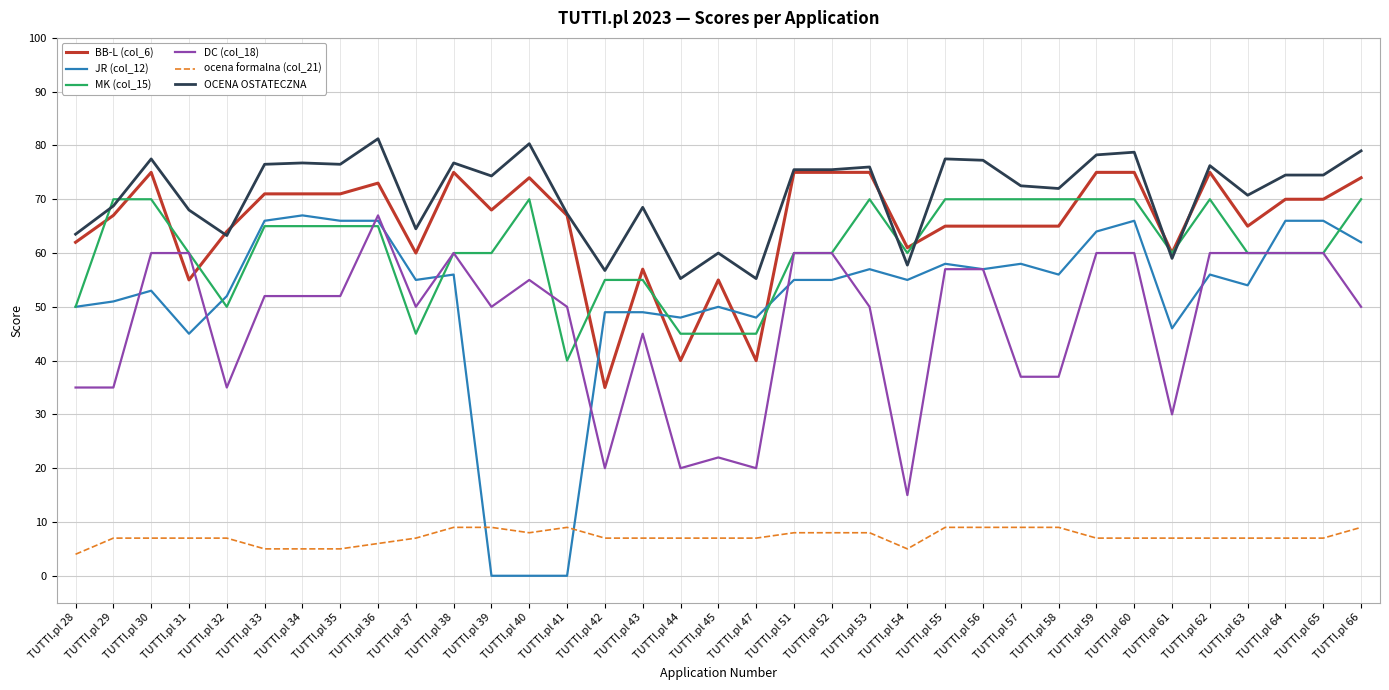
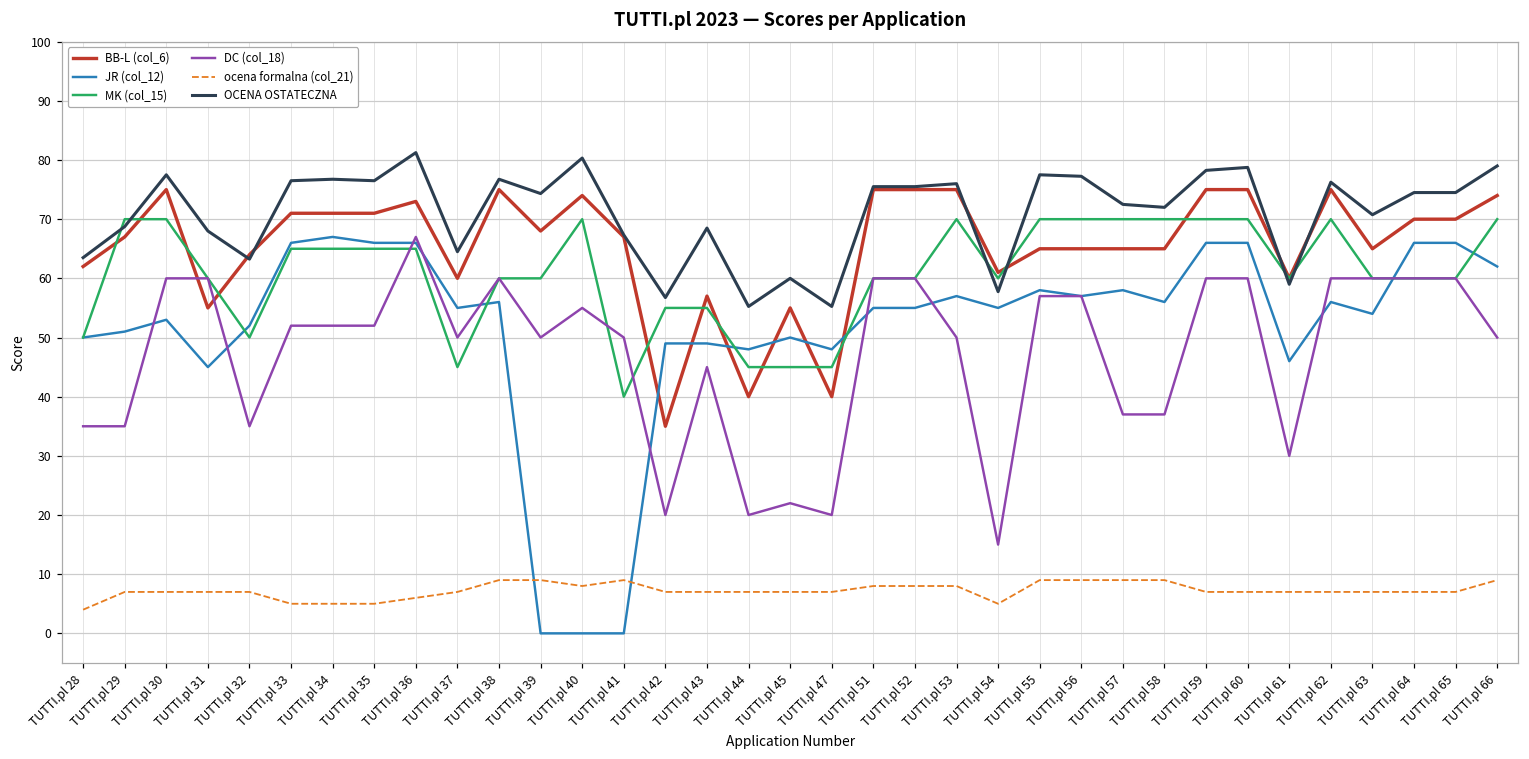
  {
    "BB-L (col_6)": {
      "TUTTI.pl 28": 62,
      "TUTTI.pl 29": 67,
      "TUTTI.pl 30": 75,
      "TUTTI.pl 31": 55,
      "TUTTI.pl 32": 64,
      "TUTTI.pl 33": 71,
      "TUTTI.pl 34": 71,
      "TUTTI.pl 35": 71,
      "TUTTI.pl 36": 73,
      "TUTTI.pl 37": 60,
      "TUTTI.pl 38": 75,
      "TUTTI.pl 39": 68,
      "TUTTI.pl 40": 74,
      "TUTTI.pl 42": 35,
      "TUTTI.pl 43": 57,
      "TUTTI.pl 44": 40,
      "TUTTI.pl 45": 55,
      "TUTTI.pl 47": 40,
      "TUTTI.pl 51": 75,
      "TUTTI.pl 52": 75,
      "TUTTI.pl 53": 75,
      "TUTTI.pl 54": 61,
      "TUTTI.pl 55": 65,
      "TUTTI.pl 56": 65,
      "TUTTI.pl 57": 65,
      "TUTTI.pl 58": 65,
      "TUTTI.pl 59": 75,
      "TUTTI.pl 60": 75,
      "TUTTI.pl 62": 75,
      "TUTTI.pl 63": 65,
      "TUTTI.pl 64": 70,
      "TUTTI.pl 65": 70,
      "TUTTI.pl 66": 74
    },
    "JR (col_12)": {
      "TUTTI.pl 29": 51,
      "TUTTI.pl 30": 53,
      "TUTTI.pl 31": 45,
      "TUTTI.pl 32": 52,
      "TUTTI.pl 33": 66,
      "TUTTI.pl 34": 67,
      "TUTTI.pl 35": 66,
      "TUTTI.pl 36": 66,
      "TUTTI.pl 37": 55,
      "TUTTI.pl 38": 56,
      "TUTTI.pl 39": 0,
      "TUTTI.pl 40": 0,
      "TUTTI.pl 41": 0,
      "TUTTI.pl 42": 49,
      "TUTTI.pl 43": 49,
      "TUTTI.pl 44": 48,
      "TUTTI.pl 45": 50,
      "TUTTI.pl 47": 48,
      "TUTTI.pl 51": 55,
      "TUTTI.pl 52": 55,
      "TUTTI.pl 53": 57,
      "TUTTI.pl 54": 55,
      "TUTTI.pl 55": 58,
      "TUTTI.pl 57": 58,
      "TUTTI.pl 58": 56,
-     "TUTTI.pl 59": 64,
+     "TUTTI.pl 59": 66,
      "TUTTI.pl 60": 66,
      "TUTTI.pl 61": 46,
      "TUTTI.pl 62": 56,
      "TUTTI.pl 63": 54,
      "TUTTI.pl 64": 66,
      "TUTTI.pl 65": 66,
      "TUTTI.pl 66": 62
    },
    "MK (col_15)": {
      "TUTTI.pl 29": 70,
      "TUTTI.pl 30": 70,
      "TUTTI.pl 32": 50,
      "TUTTI.pl 33": 65,
      "TUTTI.pl 34": 65,
      "TUTTI.pl 35": 65,
      "TUTTI.pl 36": 65,
      "TUTTI.pl 37": 45,
      "TUTTI.pl 39": 60,
      "TUTTI.pl 40": 70,
      "TUTTI.pl 41": 40,
      "TUTTI.pl 42": 55,
      "TUTTI.pl 43": 55,
      "TUTTI.pl 44": 45,
      "TUTTI.pl 45": 45,
      "TUTTI.pl 47": 45,
      "TUTTI.pl 53": 70,
      "TUTTI.pl 54": 60,
      "TUTTI.pl 55": 70,
      "TUTTI.pl 56": 70,
      "TUTTI.pl 57": 70,
      "TUTTI.pl 58": 70,
      "TUTTI.pl 59": 70,
      "TUTTI.pl 60": 70,
      "TUTTI.pl 62": 70,
      "TUTTI.pl 66": 70
    },
    "DC (col_18)": {
      "TUTTI.pl 28": 35,
      "TUTTI.pl 29": 35,
      "TUTTI.pl 30": 60,
      "TUTTI.pl 32": 35,
      "TUTTI.pl 33": 52,
      "TUTTI.pl 34": 52,
      "TUTTI.pl 35": 52,
      "TUTTI.pl 36": 67,
      "TUTTI.pl 37": 50,
      "TUTTI.pl 39": 50,
      "TUTTI.pl 40": 55,
      "TUTTI.pl 41": 50,
      "TUTTI.pl 42": 20,
      "TUTTI.pl 43": 45,
      "TUTTI.pl 44": 20,
      "TUTTI.pl 45": 22,
      "TUTTI.pl 47": 20,
      "TUTTI.pl 53": 50,
      "TUTTI.pl 54": 15,
      "TUTTI.pl 55": 57,
      "TUTTI.pl 57": 37,
      "TUTTI.pl 58": 37,
      "TUTTI.pl 59": 60,
      "TUTTI.pl 60": 60,
      "TUTTI.pl 61": 30,
      "TUTTI.pl 62": 60,
      "TUTTI.pl 66": 50
    },
    "ocena formalna (col_21)": {
      "TUTTI.pl 28": 4,
      "TUTTI.pl 29": 7,
      "TUTTI.pl 30": 7,
      "TUTTI.pl 31": 7,
      "TUTTI.pl 32": 7,
      "TUTTI.pl 33": 5,
      "TUTTI.pl 34": 5,
      "TUTTI.pl 35": 5,
      "TUTTI.pl 36": 6,
      "TUTTI.pl 37": 7,
      "TUTTI.pl 38": 9,
      "TUTTI.pl 39": 9,
      "TUTTI.pl 40": 8,
      "TUTTI.pl 41": 9,
      "TUTTI.pl 42": 7,
      "TUTTI.pl 43": 7,
      "TUTTI.pl 44": 7,
      "TUTTI.pl 45": 7,
      "TUTTI.pl 47": 7,
      "TUTTI.pl 51": 8,
      "TUTTI.pl 52": 8,
      "TUTTI.pl 53": 8,
      "TUTTI.pl 54": 5,
      "TUTTI.pl 55": 9,
      "TUTTI.pl 56": 9,
      "TUTTI.pl 57": 9,
      "TUTTI.pl 58": 9,
      "TUTTI.pl 59": 7,
      "TUTTI.pl 60": 7,
      "TUTTI.pl 61": 7,
      "TUTTI.pl 62": 7,
      "TUTTI.pl 63": 7,
      "TUTTI.pl 64": 7,
      "TUTTI.pl 65": 7,
      "TUTTI.pl 66": 9
    },
    "OCENA OSTATECZNA": {
      "TUTTI.pl 28": 64,
      "TUTTI.pl 29": 69,
      "TUTTI.pl 30": 78,
      "TUTTI.pl 31": 68,
      "TUTTI.pl 32": 63,
      "TUTTI.pl 33": 77,
      "TUTTI.pl 34": 77,
      "TUTTI.pl 35": 77,
      "TUTTI.pl 36": 81,
      "TUTTI.pl 37": 65,
      "TUTTI.pl 38": 77,
      "TUTTI.pl 39": 74,
      "TUTTI.pl 40": 80,
      "TUTTI.pl 42": 57,
      "TUTTI.pl 43": 69,
      "TUTTI.pl 44": 55,
      "TUTTI.pl 45": 60,
      "TUTTI.pl 47": 55,
      "TUTTI.pl 51": 76,
      "TUTTI.pl 52": 76,
      "TUTTI.pl 53": 76,
      "TUTTI.pl 54": 58,
      "TUTTI.pl 55": 78,
      "TUTTI.pl 56": 77,
      "TUTTI.pl 57": 73,
      "TUTTI.pl 58": 72,
      "TUTTI.pl 59": 78,
      "TUTTI.pl 60": 79,
      "TUTTI.pl 61": 59,
      "TUTTI.pl 62": 76,
      "TUTTI.pl 63": 71,
      "TUTTI.pl 64": 75,
      "TUTTI.pl 65": 75,
      "TUTTI.pl 66": 79
    }
  }
